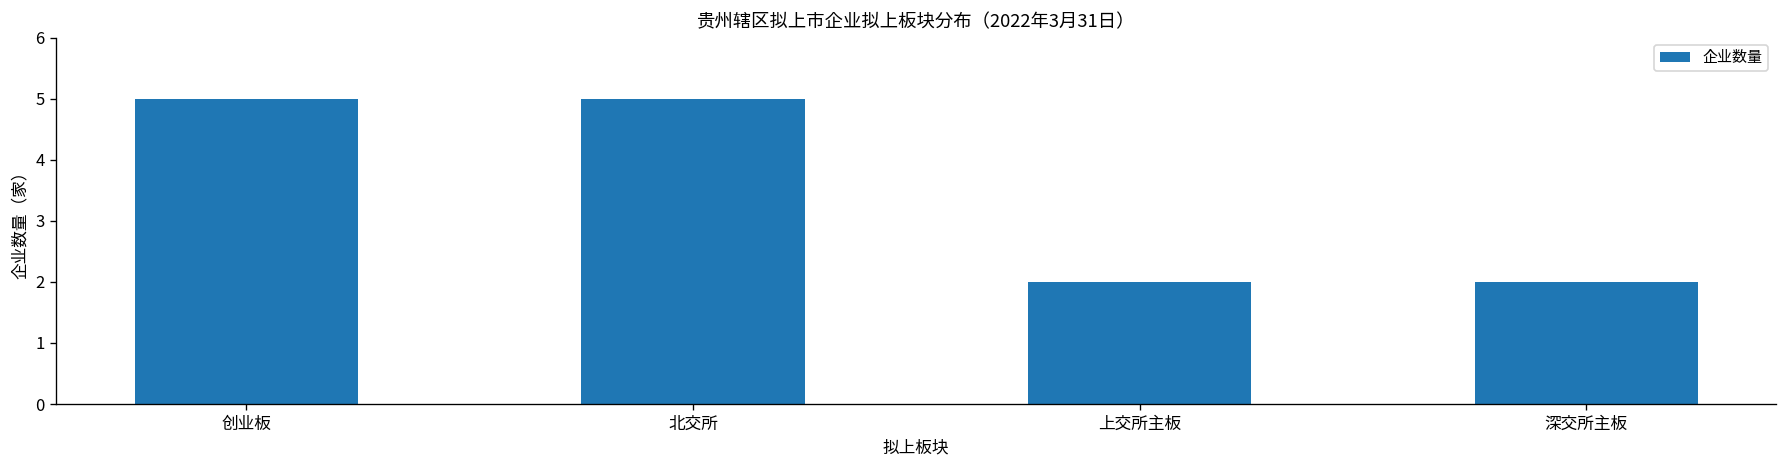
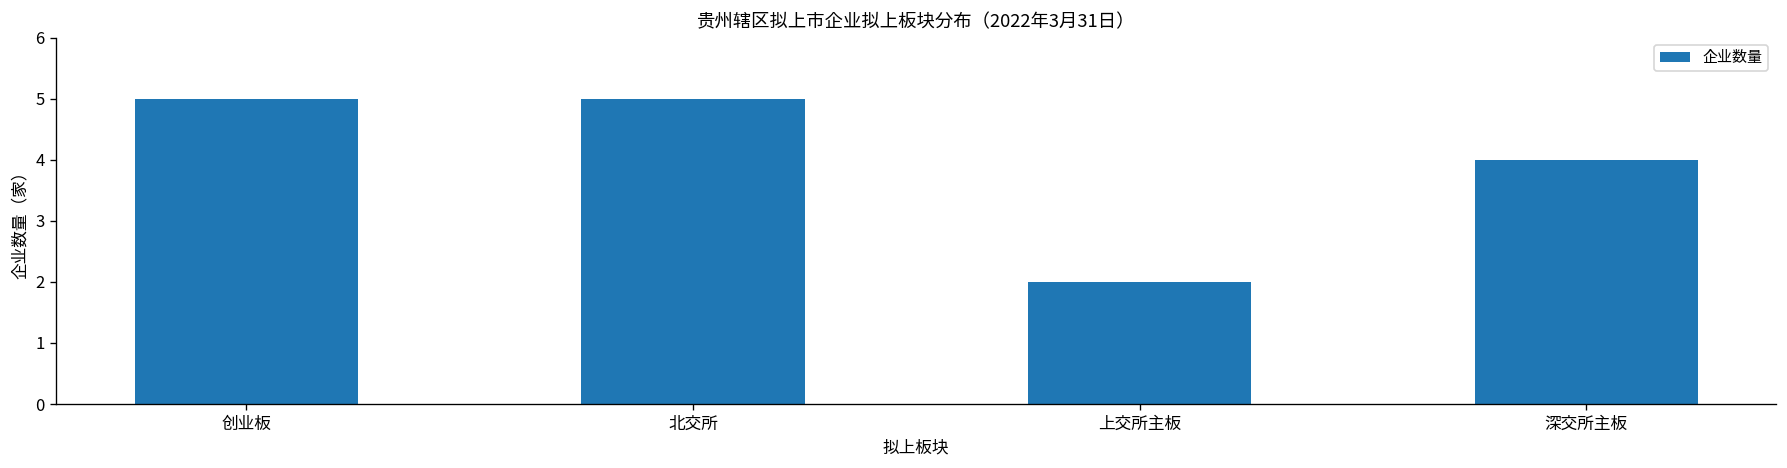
  {
    "创业板": 5,
    "北交所": 5,
    "上交所主板": 2,
-   "深交所主板": 2
+   "深交所主板": 4
  }
